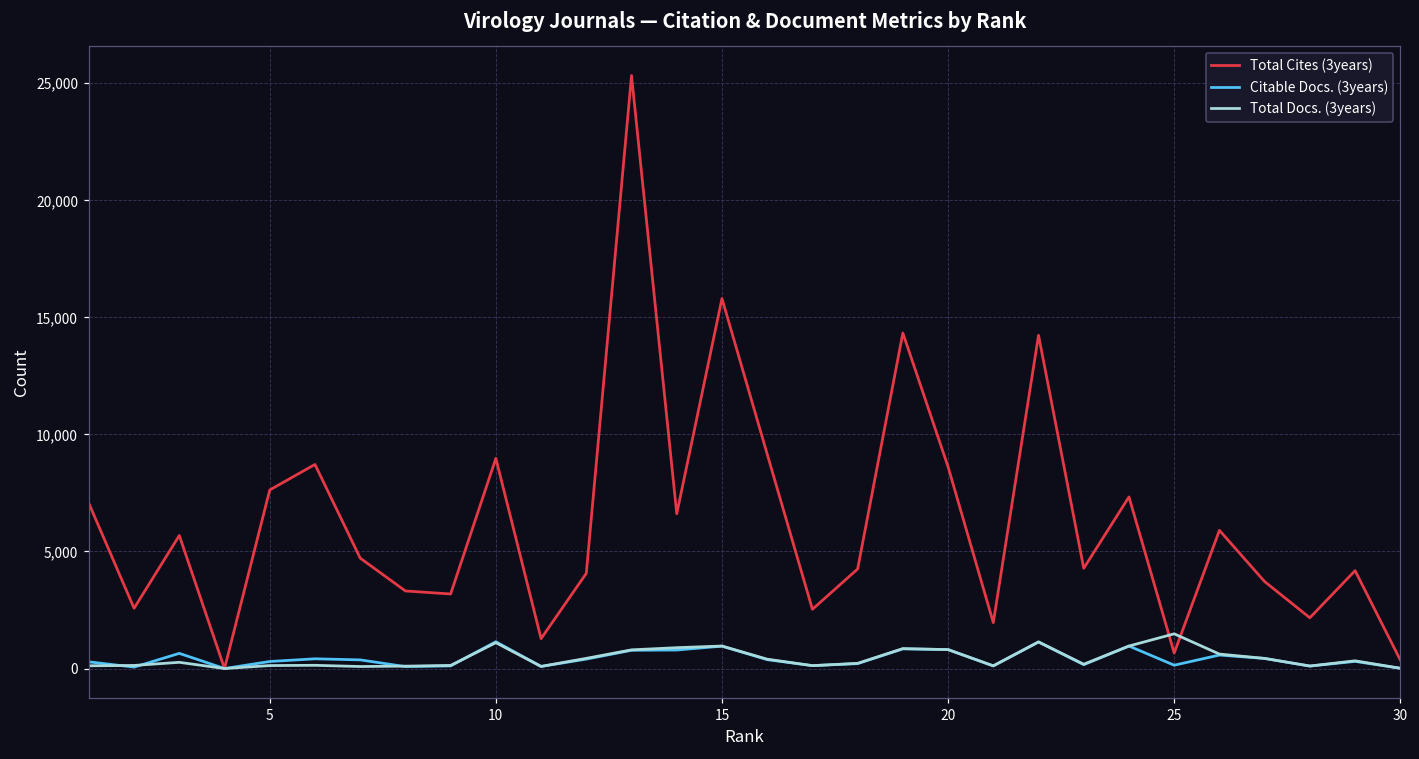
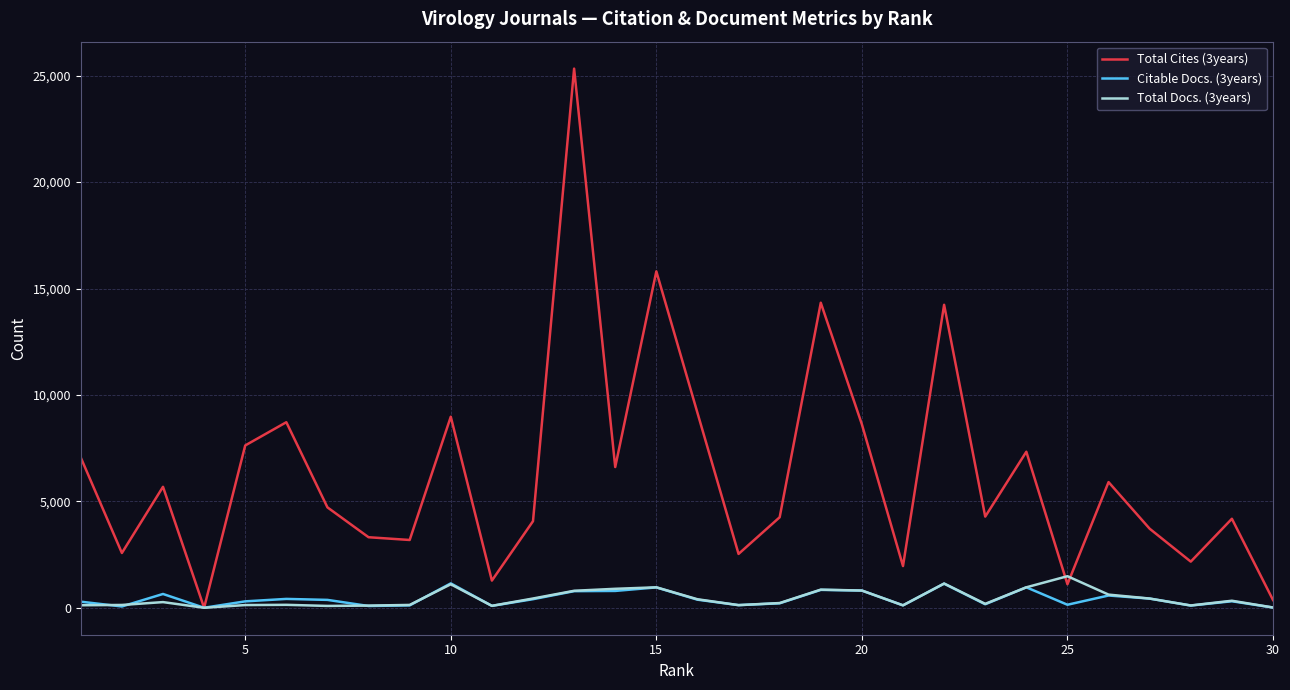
  {
    "Total Cites (3years)": {
      "5": "7,600",
      "10": "9,000",
      "15": "15,800",
      "20": "8,600",
-     "25": "700",
+     "25": "1,100",
      "30": "400"
    },
    "Citable Docs. (3years)": {
      "5": "300",
      "25": "100"
    },
    "Total Docs. (3years)": {
      "5": "100",
      "25": "1,500"
    }
  }
